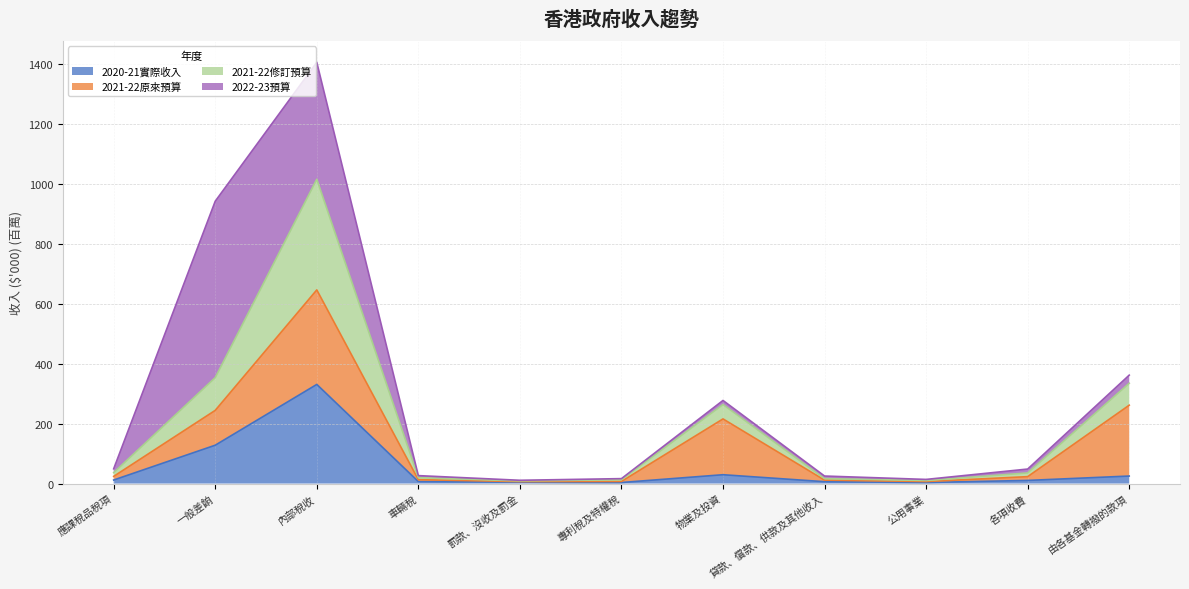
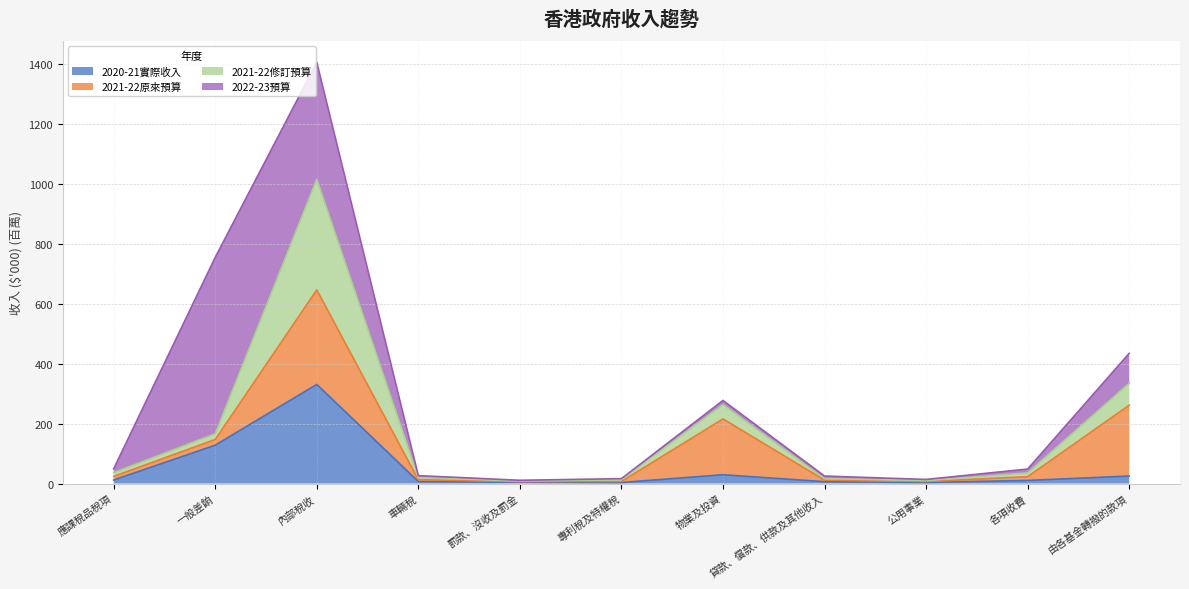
  {
    "2020-21實際收入": {
      "應課稅品稅項": 10,
      "一般差餉": 130,
      "內部稅收": 330,
      "物業及投資": 30,
      "各項收費": 10,
      "由各基金轉撥的款項": 30
    },
    "2021-22原來預算": {
      "應課稅品稅項": 10,
-     "一般差餉": 120,
+     "一般差餉": 20,
      "內部稅收": 320,
      "物業及投資": 190,
      "各項收費": 10,
      "由各基金轉撥的款項": 240
    },
    "2021-22修訂預算": {
      "應課稅品稅項": 10,
-     "一般差餉": 110,
+     "一般差餉": 20,
      "內部稅收": 370,
      "物業及投資": 50,
      "各項收費": 10,
      "由各基金轉撥的款項": 70
    },
    "2022-23預算": {
      "應課稅品稅項": 10,
      "一般差餉": 590,
      "內部稅收": 390,
      "物業及投資": 10,
      "貸款、償款、供款及其他收入": 10,
      "各項收費": 10,
-     "由各基金轉撥的款項": 30
+     "由各基金轉撥的款項": 100
    }
  }
